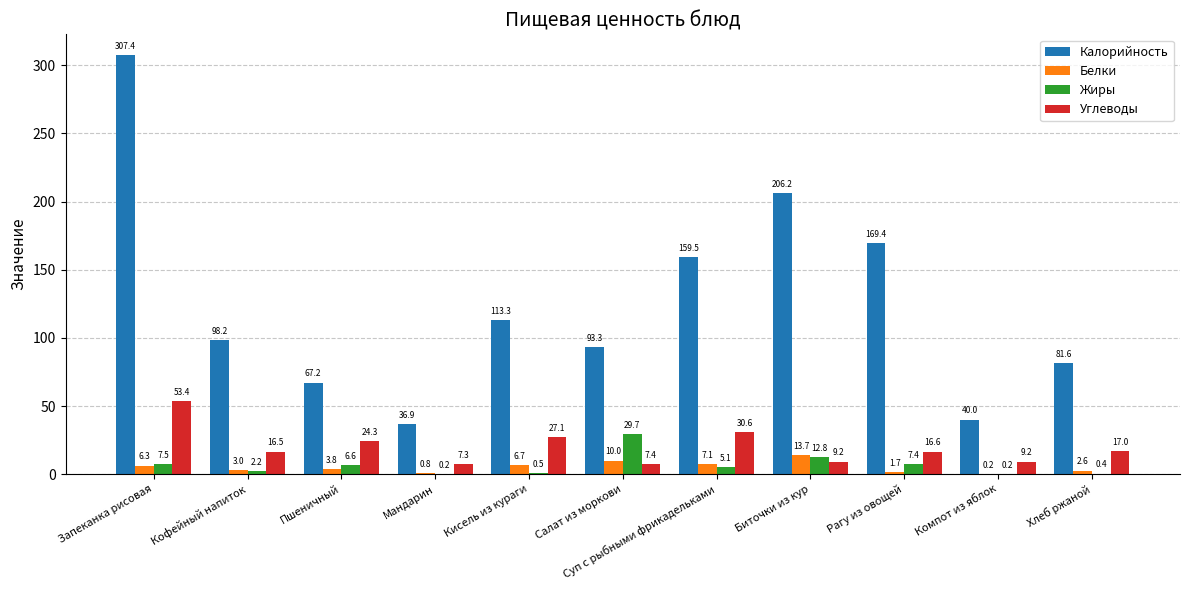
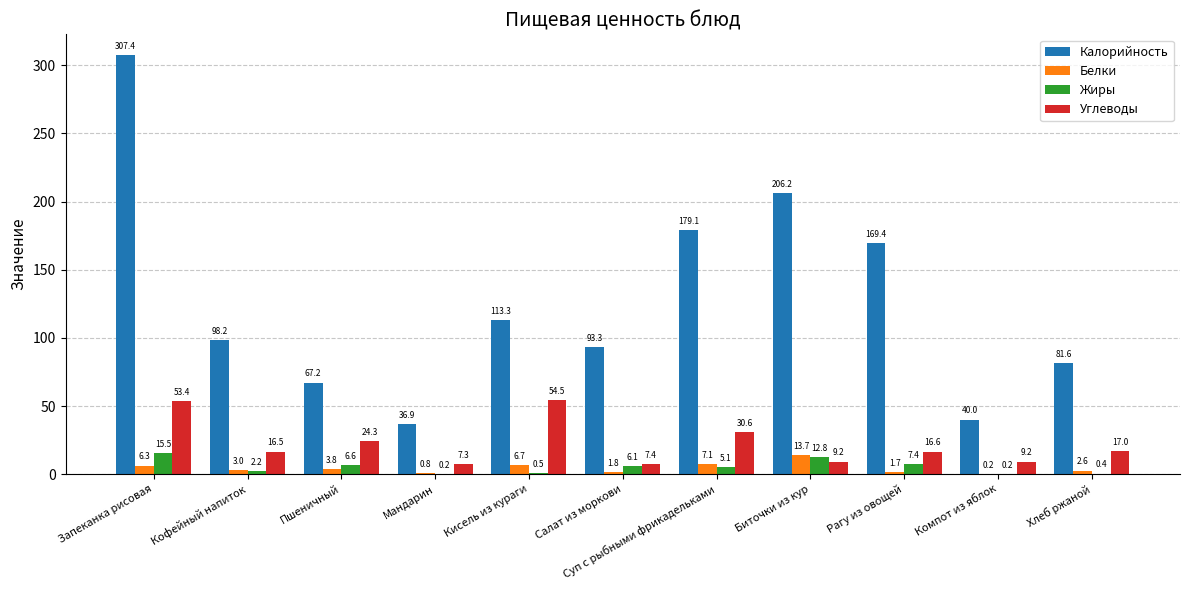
  {
    "Калорийность": {
      "Запеканка рисовая": 307.4,
      "Кофейный напиток": 98.2,
      "Пшеничный": 67.2,
      "Мандарин": 36.9,
      "Кисель из кураги": 113.3,
      "Салат из моркови": 93.3,
-     "Суп с рыбными фрикадельками": 159.5,
+     "Суп с рыбными фрикадельками": 179.1,
      "Биточки из кур": 206.2,
      "Рагу из овощей": 169.4,
      "Компот из яблок": 40.0,
      "Хлеб ржаной": 81.6
    },
    "Белки": {
      "Запеканка рисовая": 6.3,
      "Кофейный напиток": 3.0,
      "Пшеничный": 3.8,
      "Мандарин": 0.8,
      "Кисель из кураги": 6.7,
-     "Салат из моркови": 10.0,
+     "Салат из моркови": 1.8,
      "Суп с рыбными фрикадельками": 7.1,
      "Биточки из кур": 13.7,
      "Рагу из овощей": 1.7,
      "Компот из яблок": 0.2,
      "Хлеб ржаной": 2.6
    },
    "Жиры": {
-     "Запеканка рисовая": 7.5,
+     "Запеканка рисовая": 15.5,
      "Кофейный напиток": 2.2,
      "Пшеничный": 6.6,
      "Мандарин": 0.2,
      "Кисель из кураги": 0.5,
-     "Салат из моркови": 29.7,
+     "Салат из моркови": 6.1,
      "Суп с рыбными фрикадельками": 5.1,
      "Биточки из кур": 12.8,
      "Рагу из овощей": 7.4,
      "Компот из яблок": 0.2,
      "Хлеб ржаной": 0.4
    },
    "Углеводы": {
      "Запеканка рисовая": 53.4,
      "Кофейный напиток": 16.5,
      "Пшеничный": 24.3,
      "Мандарин": 7.3,
-     "Кисель из кураги": 27.1,
+     "Кисель из кураги": 54.5,
      "Салат из моркови": 7.4,
      "Суп с рыбными фрикадельками": 30.6,
      "Биточки из кур": 9.2,
      "Рагу из овощей": 16.6,
      "Компот из яблок": 9.2,
      "Хлеб ржаной": 17.0
    }
  }
